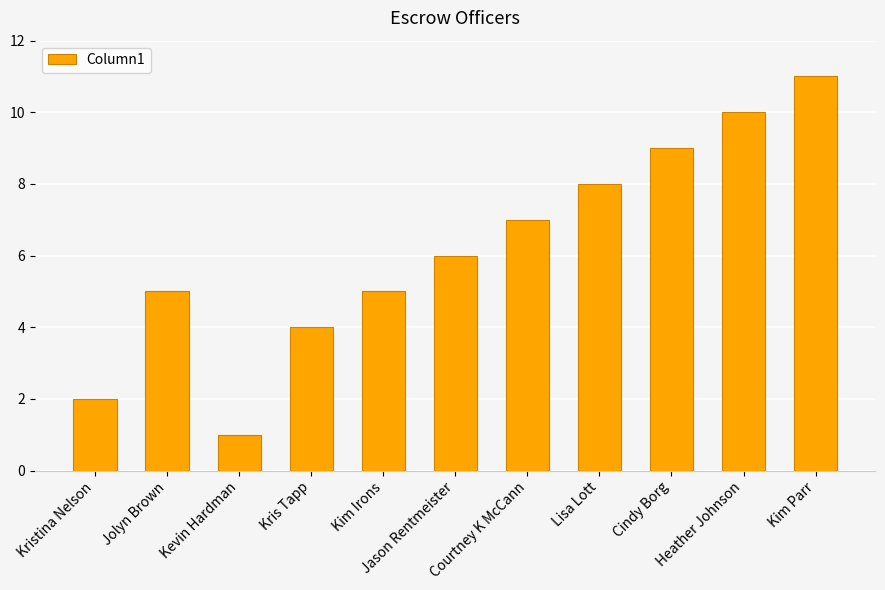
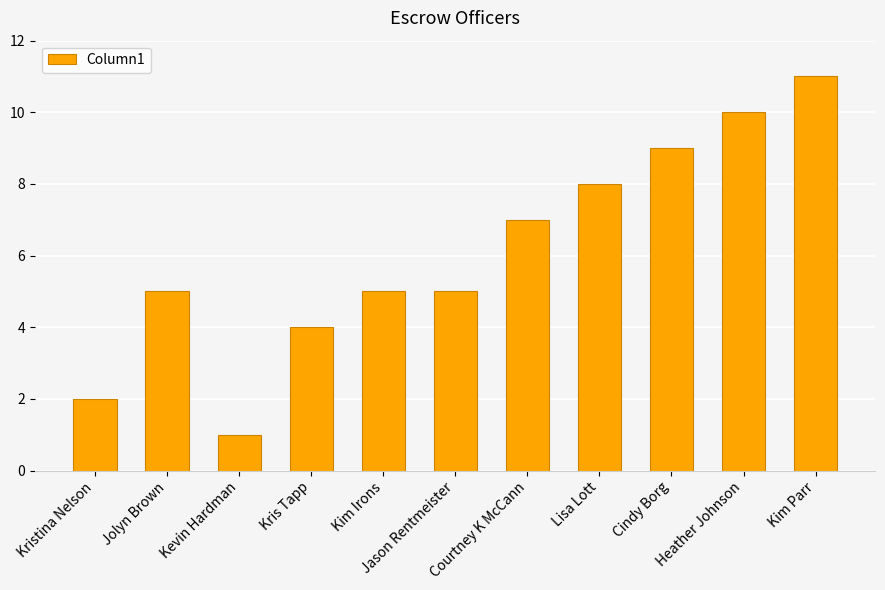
  {
    "Kristina Nelson": 2,
    "Jolyn Brown": 5,
    "Kevin Hardman": 1,
    "Kris Tapp": 4,
    "Kim Irons": 5,
-   "Jason Rentmeister": 6,
+   "Jason Rentmeister": 5,
    "Courtney K McCann": 7,
    "Lisa Lott": 8,
    "Cindy Borg": 9,
    "Heather Johnson": 10,
    "Kim Parr": 11
  }
